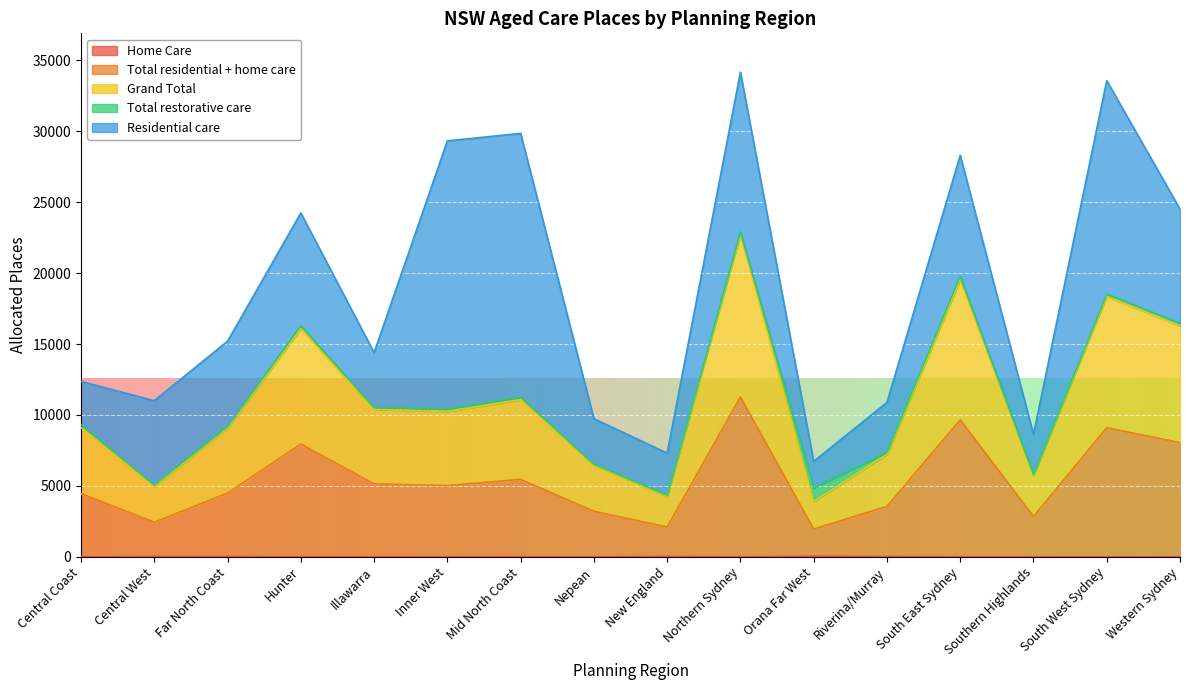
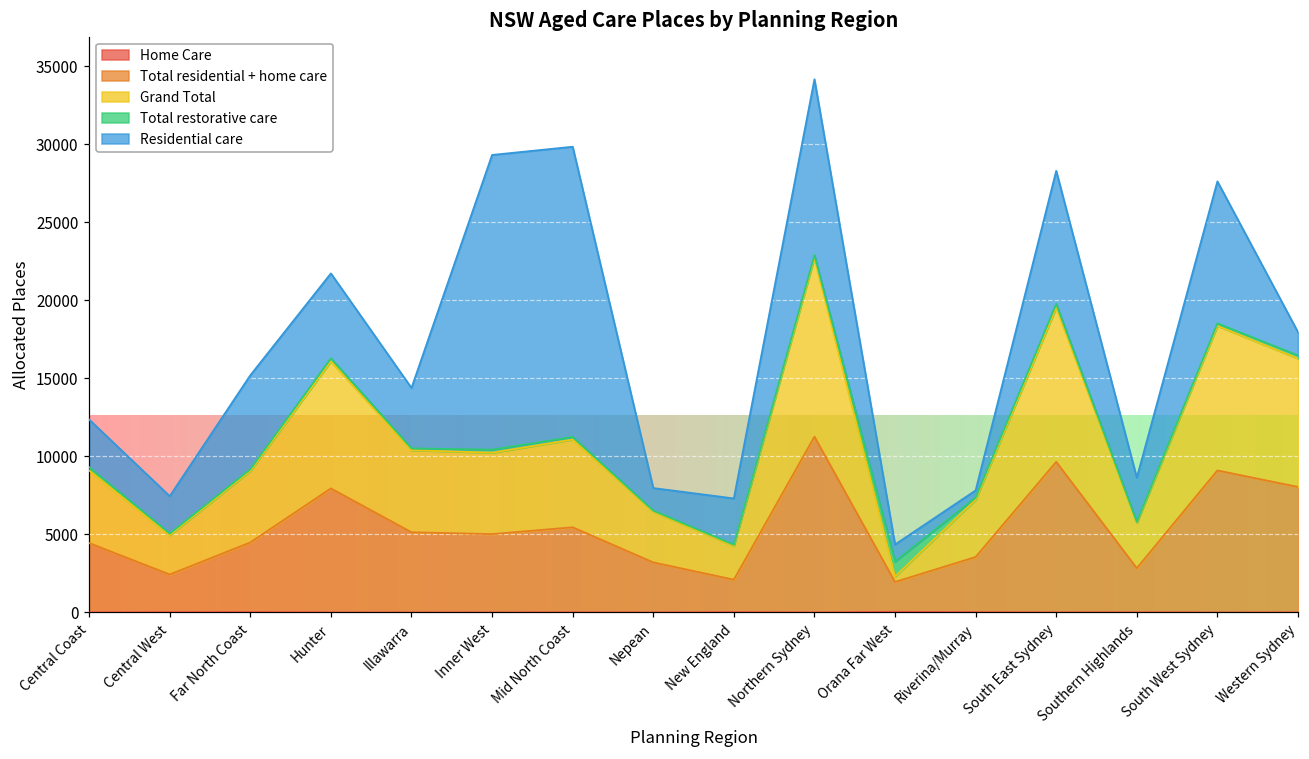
  {
    "Grand Total": {
      "Central Coast": 4700,
      "Hunter": 8100,
      "Inner West": 5200,
      "Northern Sydney": 11500,
-     "Orana Far West": 1900,
+     "Orana Far West": 300,
      "South East Sydney": 9900,
      "Western Sydney": 8200
    },
    "Total restorative care": {
      "Central Coast": 200,
      "Hunter": 200,
      "Inner West": 200,
      "Northern Sydney": 200,
      "Orana Far West": 1000,
      "South East Sydney": 200,
      "Western Sydney": 200
    },
    "Residential care": {
      "Central Coast": 3100,
-     "Central West": 5900,
+     "Central West": 2400,
      "Far North Coast": 6000,
-     "Hunter": 8000,
+     "Hunter": 5400,
      "Illawarra": 3900,
      "Inner West": 18900,
      "Mid North Coast": 18600,
-     "Nepean": 3200,
+     "Nepean": 1400,
      "New England": 3000,
      "Northern Sydney": 11300,
-     "Orana Far West": 1900,
-     "Riverina/Murray": 3500,
+     "Orana Far West": 1100,
+     "Riverina/Murray": 500,
      "South East Sydney": 8500,
      "Southern Highlands": 2800,
-     "South West Sydney": 15000,
-     "Western Sydney": 8000
+     "South West Sydney": 9100,
+     "Western Sydney": 1500
    }
  }
